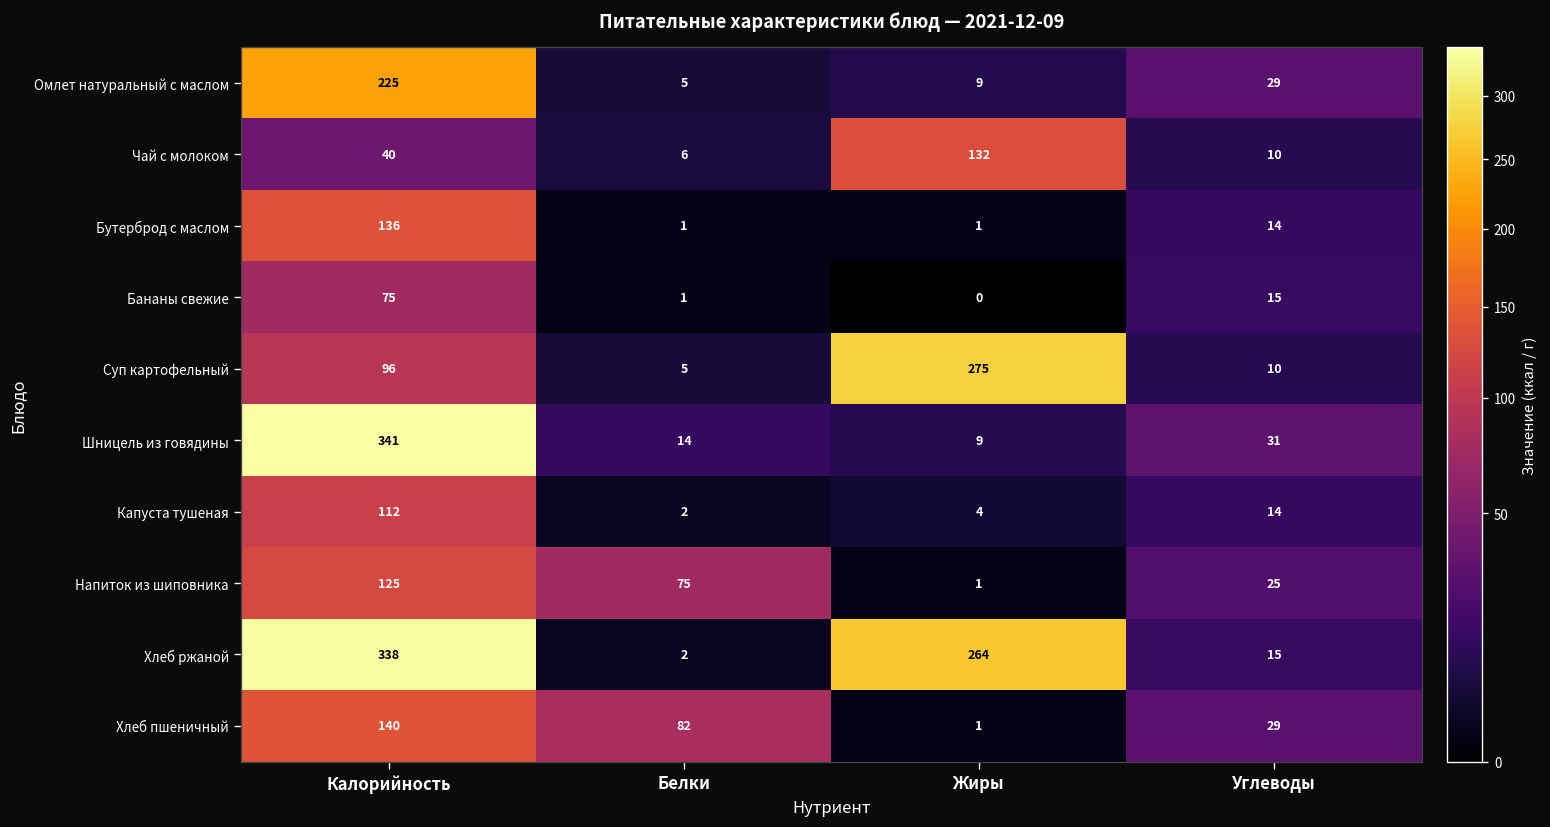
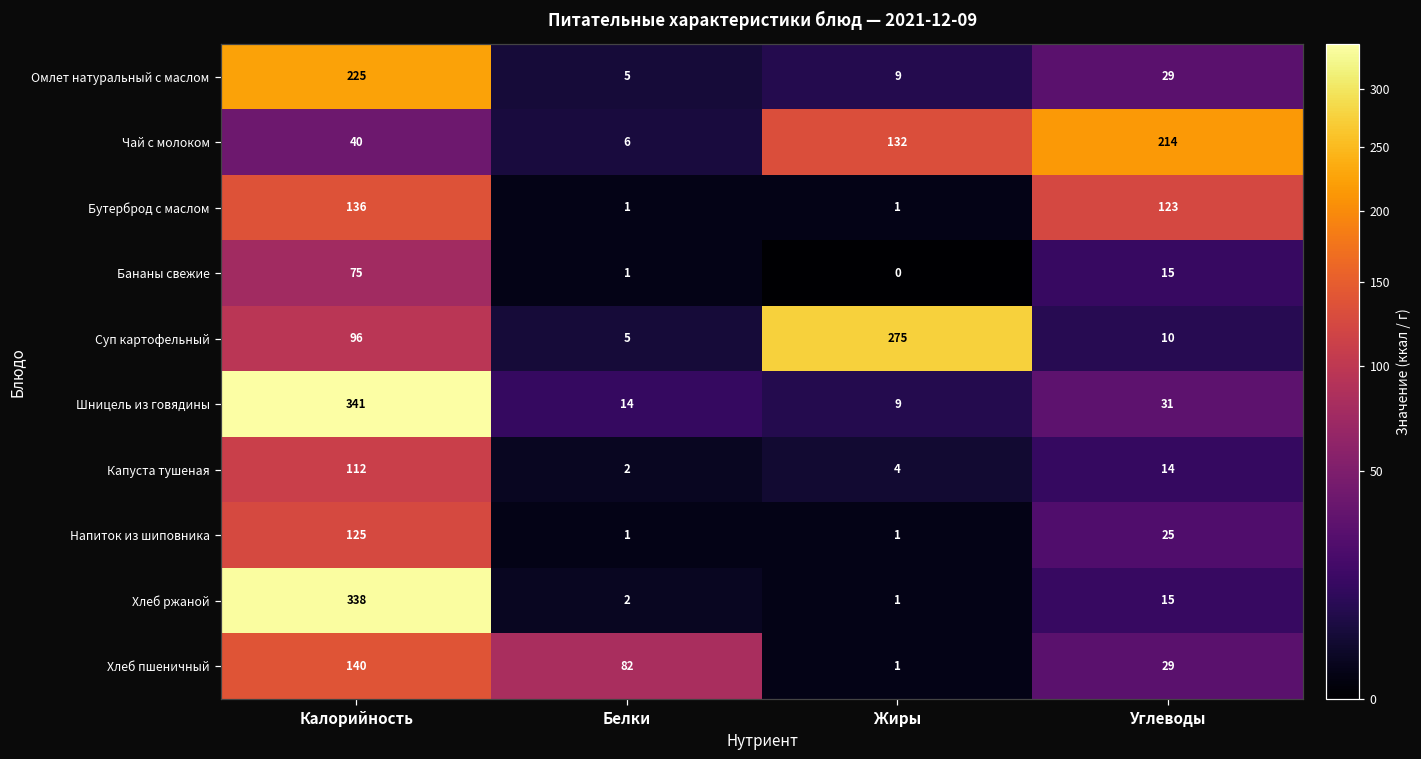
  {
    "Омлет натуральный с маслом": {
      "Калорийность": 225,
      "Белки": 5,
      "Жиры": 9,
      "Углеводы": 29
    },
    "Чай с молоком": {
      "Калорийность": 40,
      "Белки": 6,
      "Жиры": 132,
-     "Углеводы": 10
+     "Углеводы": 214
    },
    "Бутерброд с маслом": {
      "Калорийность": 136,
      "Белки": 1,
      "Жиры": 1,
-     "Углеводы": 14
+     "Углеводы": 123
    },
    "Бананы свежие": {
      "Калорийность": 75,
      "Белки": 1,
      "Жиры": 0,
      "Углеводы": 15
    },
    "Суп картофельный": {
      "Калорийность": 96,
      "Белки": 5,
      "Жиры": 275,
      "Углеводы": 10
    },
    "Шницель из говядины": {
      "Калорийность": 341,
      "Белки": 14,
      "Жиры": 9,
      "Углеводы": 31
    },
    "Капуста тушеная": {
      "Калорийность": 112,
      "Белки": 2,
      "Жиры": 4,
      "Углеводы": 14
    },
    "Напиток из шиповника": {
      "Калорийность": 125,
-     "Белки": 75,
+     "Белки": 1,
      "Жиры": 1,
      "Углеводы": 25
    },
    "Хлеб ржаной": {
      "Калорийность": 338,
      "Белки": 2,
-     "Жиры": 264,
+     "Жиры": 1,
      "Углеводы": 15
    },
    "Хлеб пшеничный": {
      "Калорийность": 140,
      "Белки": 82,
      "Жиры": 1,
      "Углеводы": 29
    }
  }
